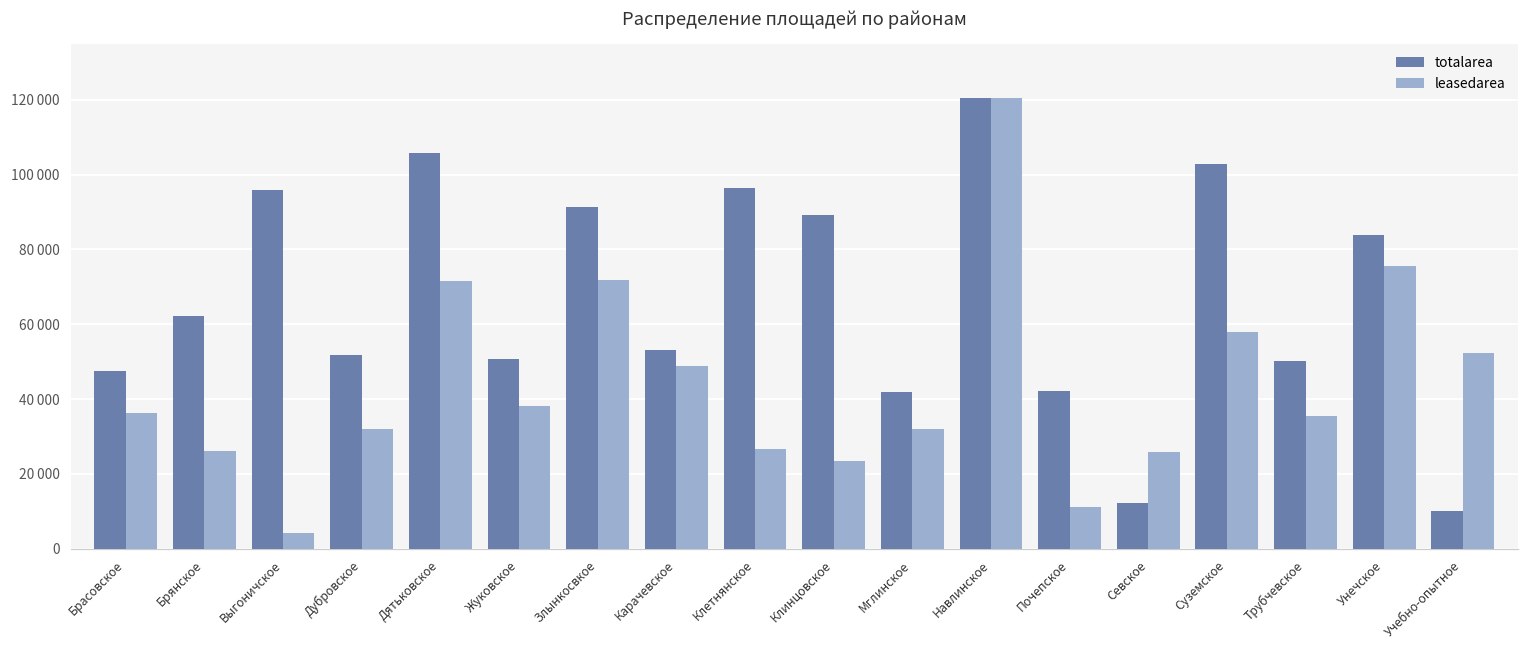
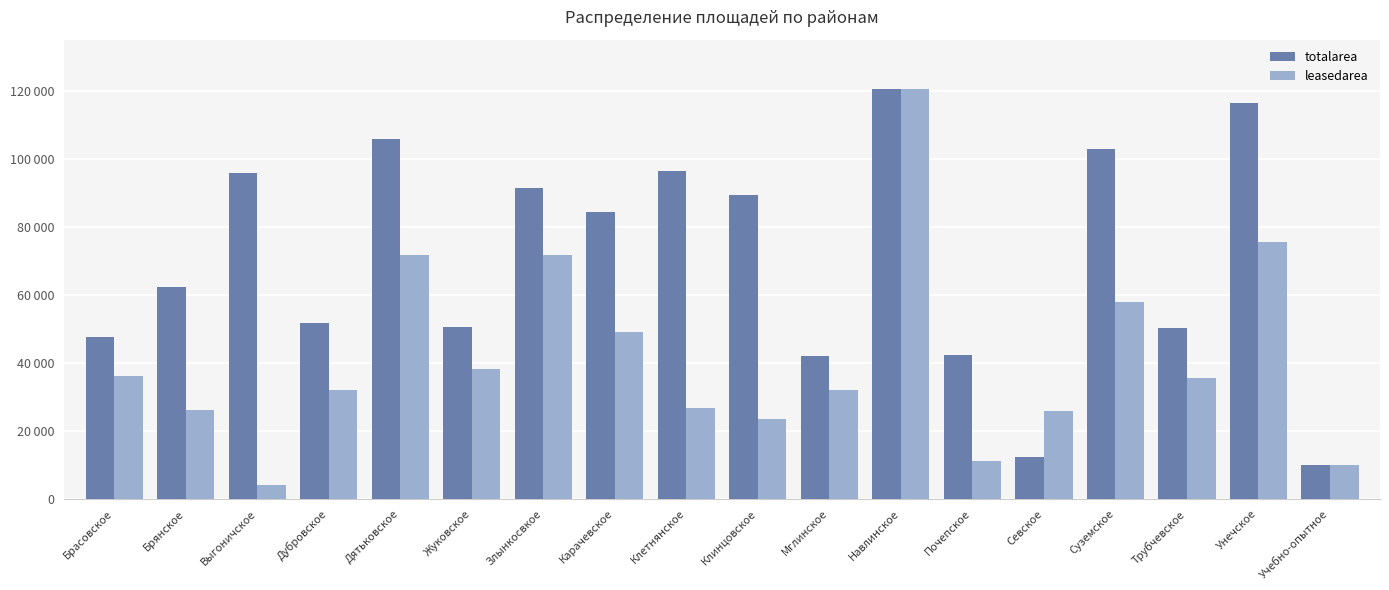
  {
    "totalarea": {
      "Брасовское": 48000,
      "Брянское": 62000,
      "Выгоничское": 96000,
      "Дубровское": 52000,
      "Дятьковское": 106000,
      "Жуковское": 51000,
      "Злынкосвкое": 91000,
-     "Карачевское": 53000,
+     "Карачевское": 84000,
      "Клетнянское": 96000,
      "Клинцовское": 89000,
      "Мглинское": 42000,
      "Навлинское": 120000,
      "Почепское": 42000,
      "Севское": 12000,
      "Суземское": 103000,
      "Трубчевское": 50000,
-     "Унечское": 84000,
+     "Унечское": 116000,
      "Учебно-опытное": 10000
    },
    "leasedarea": {
      "Брасовское": 36000,
      "Брянское": 26000,
      "Выгоничское": 4000,
      "Дубровское": 32000,
      "Дятьковское": 72000,
      "Жуковское": 38000,
      "Злынкосвкое": 72000,
      "Карачевское": 49000,
      "Клетнянское": 27000,
      "Клинцовское": 23000,
      "Мглинское": 32000,
      "Навлинское": 120000,
      "Почепское": 11000,
      "Севское": 26000,
      "Суземское": 58000,
      "Трубчевское": 36000,
      "Унечское": 75000,
-     "Учебно-опытное": 52000
+     "Учебно-опытное": 10000
    }
  }
